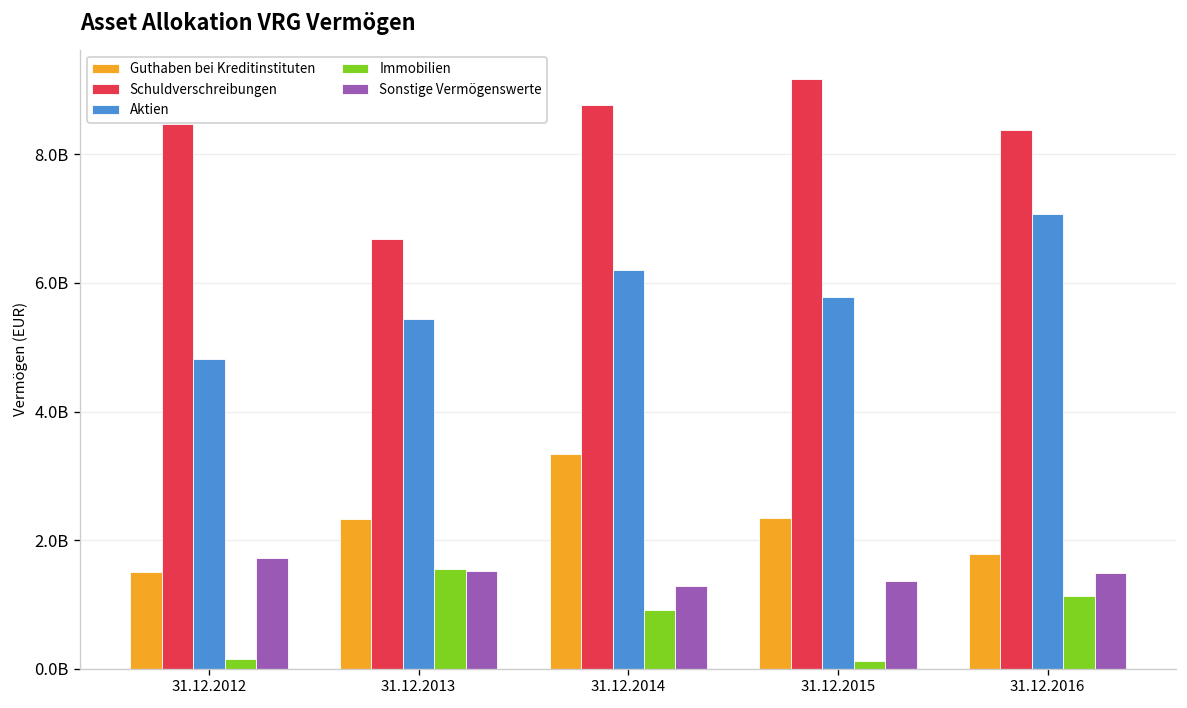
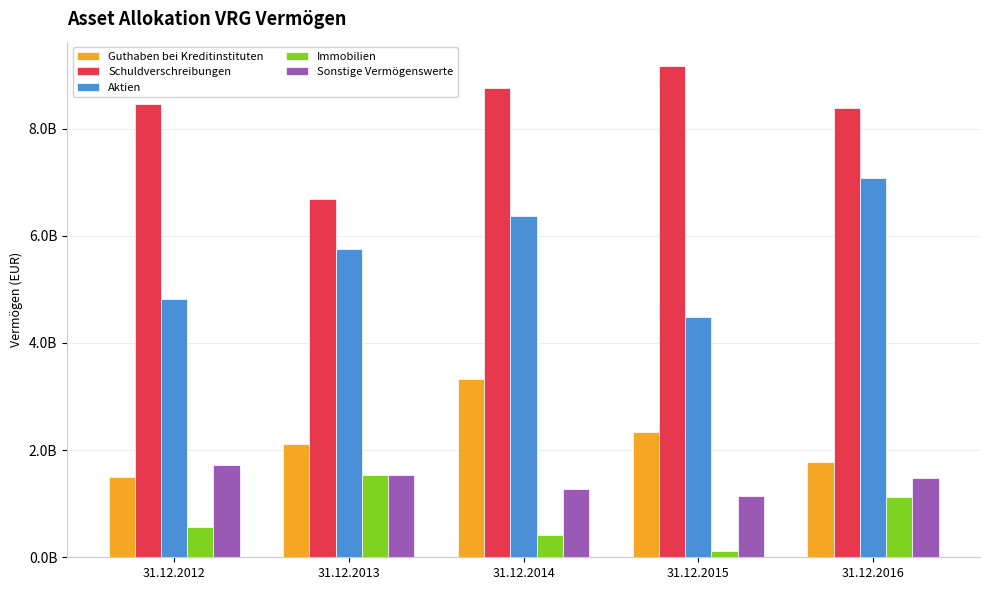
  {
    "Guthaben bei Kreditinstituten": {
      "31.12.2012": 1500000000,
-     "31.12.2013": 2300000000,
+     "31.12.2013": 2100000000,
      "31.12.2014": 3300000000,
      "31.12.2015": 2300000000,
      "31.12.2016": 1800000000
    },
    "Schuldverschreibungen": {
      "31.12.2012": 8500000000,
      "31.12.2013": 6700000000,
      "31.12.2014": 8800000000,
      "31.12.2015": 9200000000,
      "31.12.2016": 8400000000
    },
    "Aktien": {
      "31.12.2012": 4800000000,
-     "31.12.2013": 5400000000,
-     "31.12.2014": 6200000000,
-     "31.12.2015": 5800000000,
+     "31.12.2013": 5800000000,
+     "31.12.2014": 6400000000,
+     "31.12.2015": 4500000000,
      "31.12.2016": 7100000000
    },
    "Immobilien": {
-     "31.12.2012": 200000000,
+     "31.12.2012": 600000000,
      "31.12.2013": 1500000000,
-     "31.12.2014": 900000000,
+     "31.12.2014": 400000000,
      "31.12.2015": 100000000,
      "31.12.2016": 1100000000
    },
    "Sonstige Vermögenswerte": {
      "31.12.2012": 1700000000,
      "31.12.2013": 1500000000,
      "31.12.2014": 1300000000,
-     "31.12.2015": 1400000000,
+     "31.12.2015": 1100000000,
      "31.12.2016": 1500000000
    }
  }
